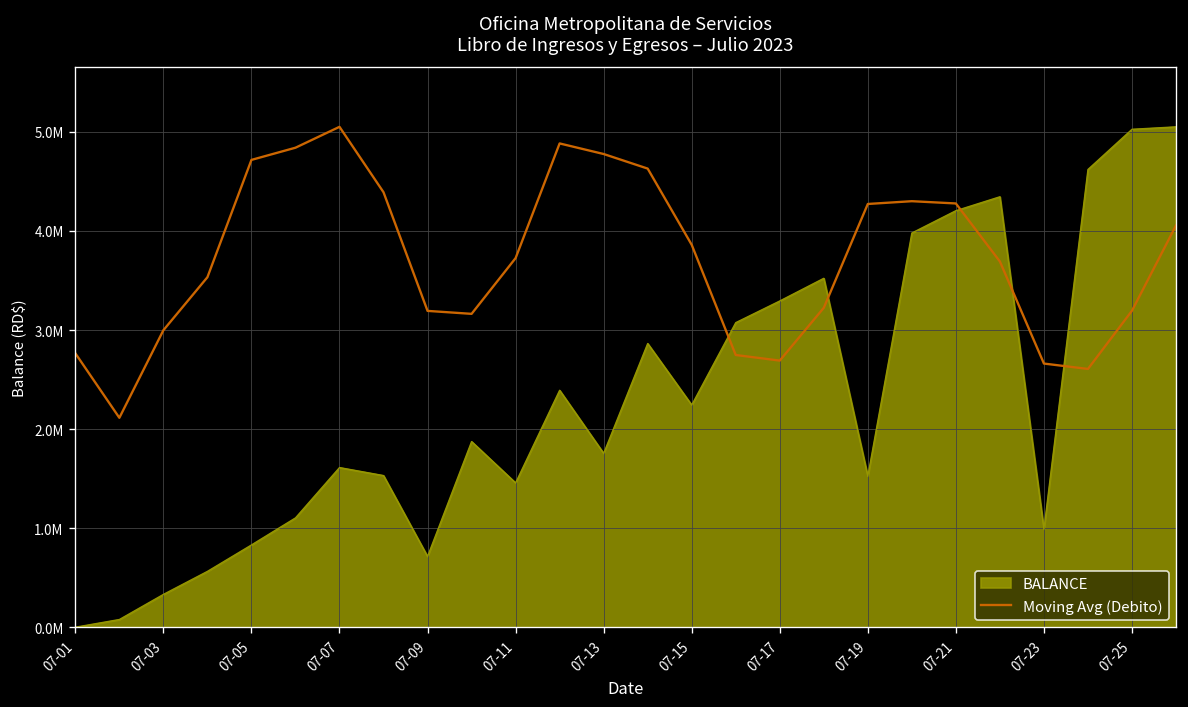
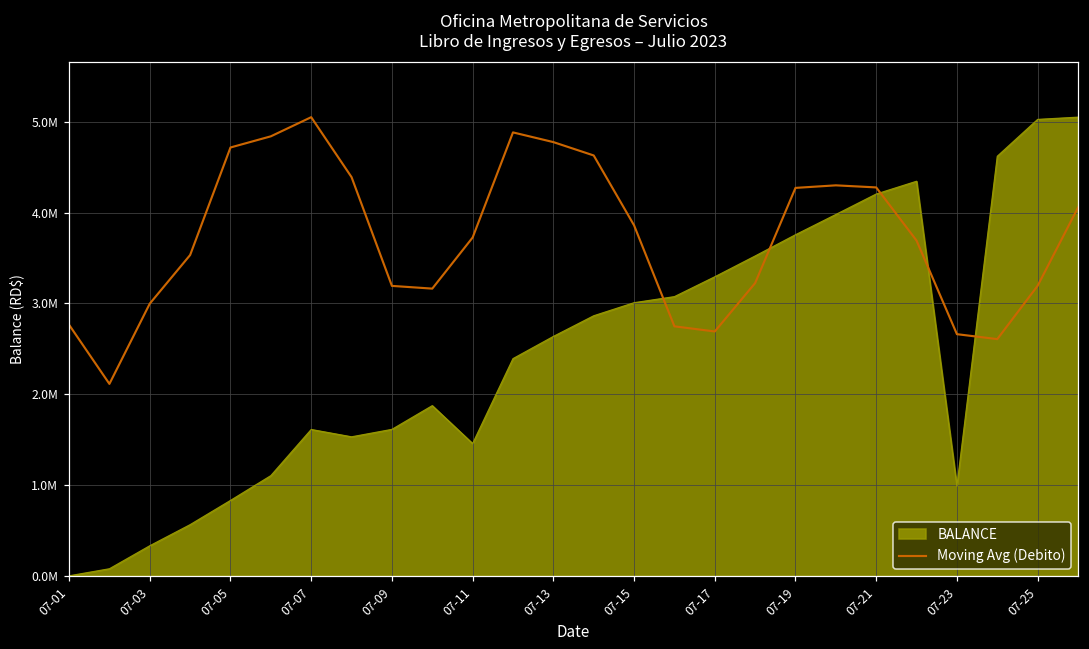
  {
    "BALANCE": {
      "07-01": 0,
      "07-03": 300000,
      "07-05": 800000,
      "07-07": 1600000,
-     "07-09": 700000,
+     "07-09": 1600000,
      "07-11": 1500000,
-     "07-13": 1800000,
-     "07-15": 2200000,
+     "07-13": 2600000,
+     "07-15": 3000000,
      "07-17": 3300000,
-     "07-19": 1500000,
+     "07-19": 3800000,
      "07-21": 4200000,
      "07-23": 1000000,
      "07-25": 5000000
    },
    "Moving Avg (Debito)": {
      "07-01": 2800000,
      "07-03": 3000000,
      "07-05": 4700000,
      "07-07": 5100000,
      "07-09": 3200000,
      "07-11": 3700000,
      "07-13": 4800000,
      "07-15": 3900000,
      "07-17": 2700000,
      "07-19": 4300000,
      "07-21": 4300000,
      "07-23": 2700000,
      "07-25": 3200000
    }
  }
